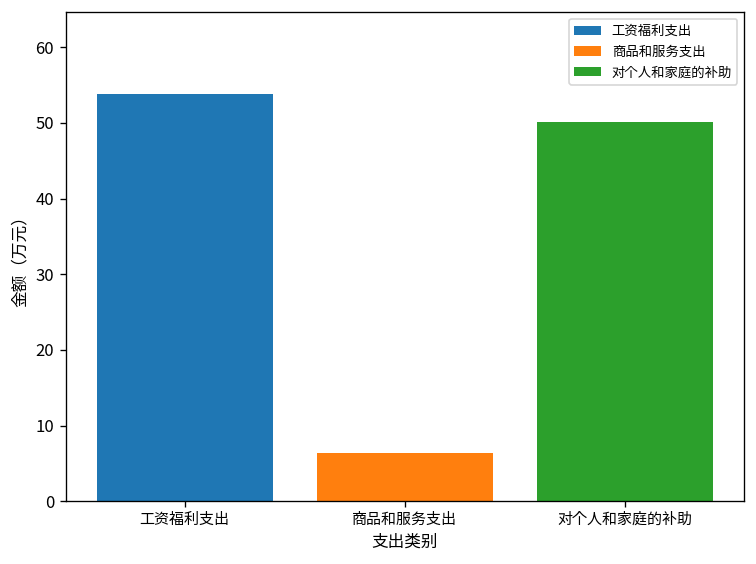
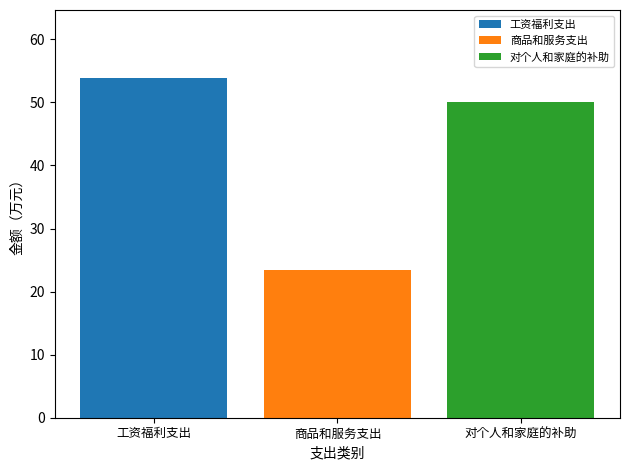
  {
    "工资福利支出": 54,
-   "商品和服务支出": 6,
+   "商品和服务支出": 23,
    "对个人和家庭的补助": 50
  }
